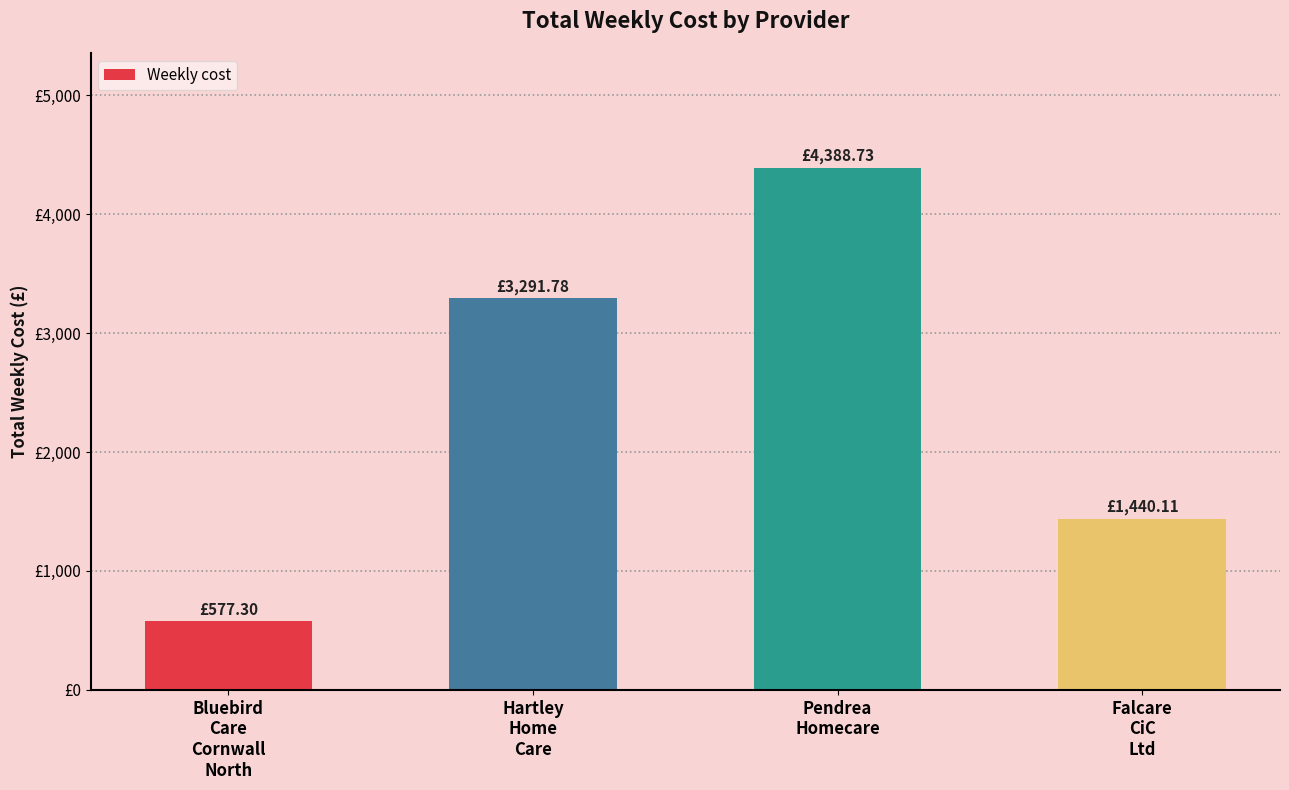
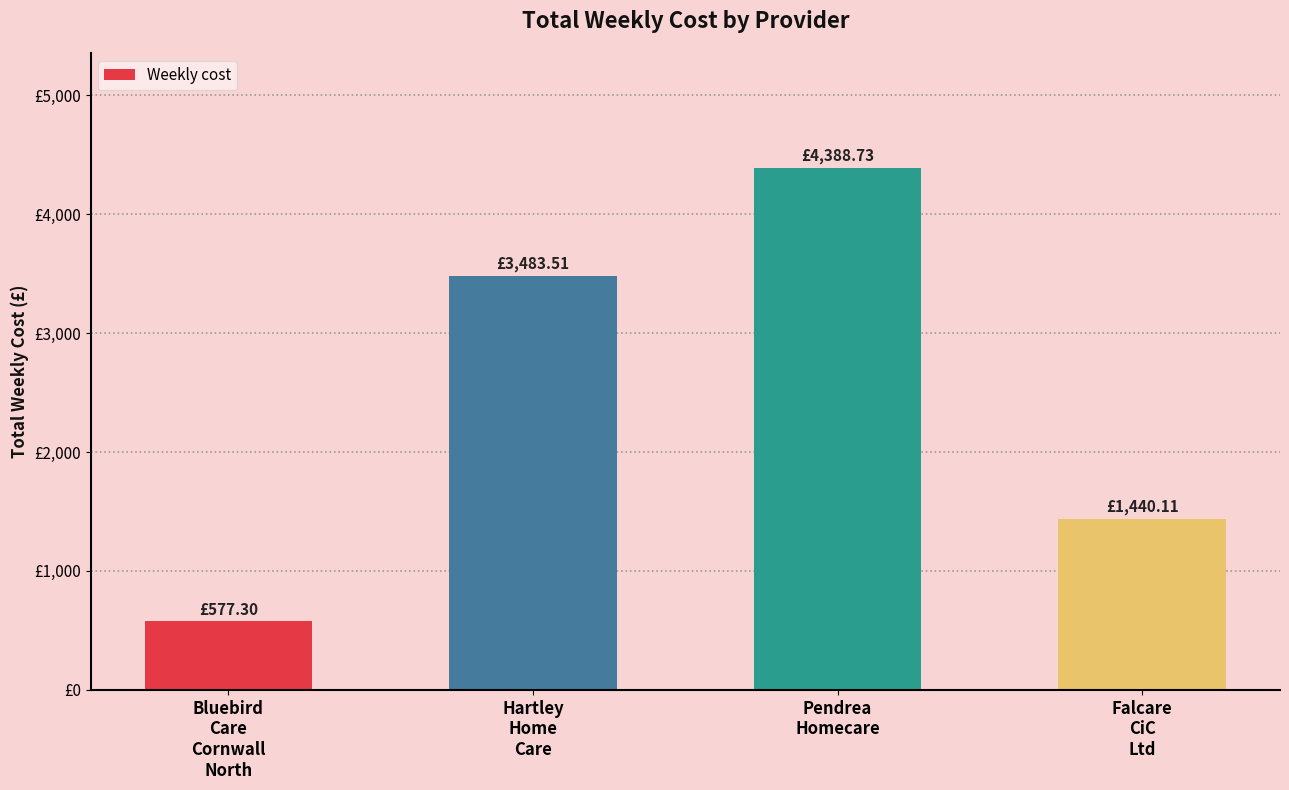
  {
    "Bluebird Care Cornwall North": "£577.30",
-   "Hartley Home Care": "£3,291.78",
+   "Hartley Home Care": "£3,483.51",
    "Pendrea Homecare": "£4,388.73",
    "Falcare CiC Ltd": "£1,440.11"
  }
